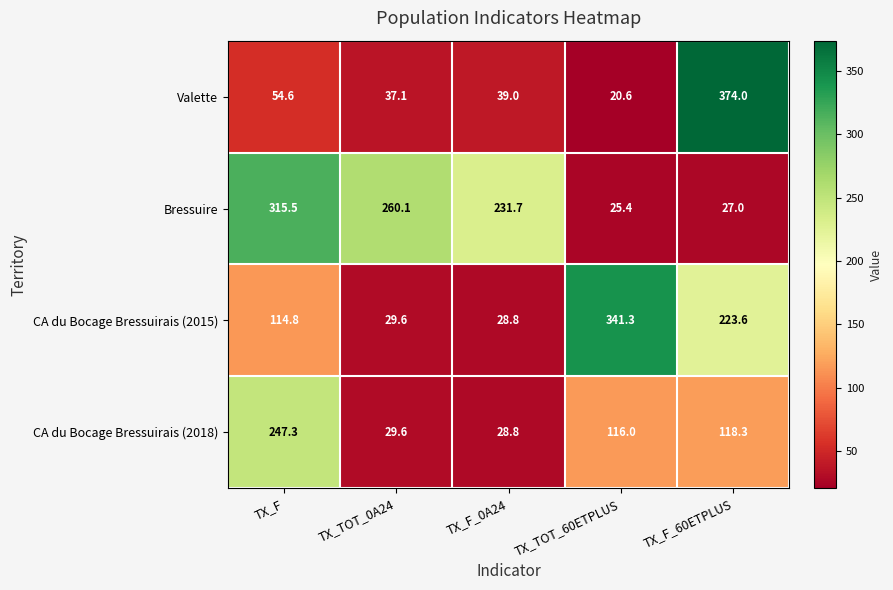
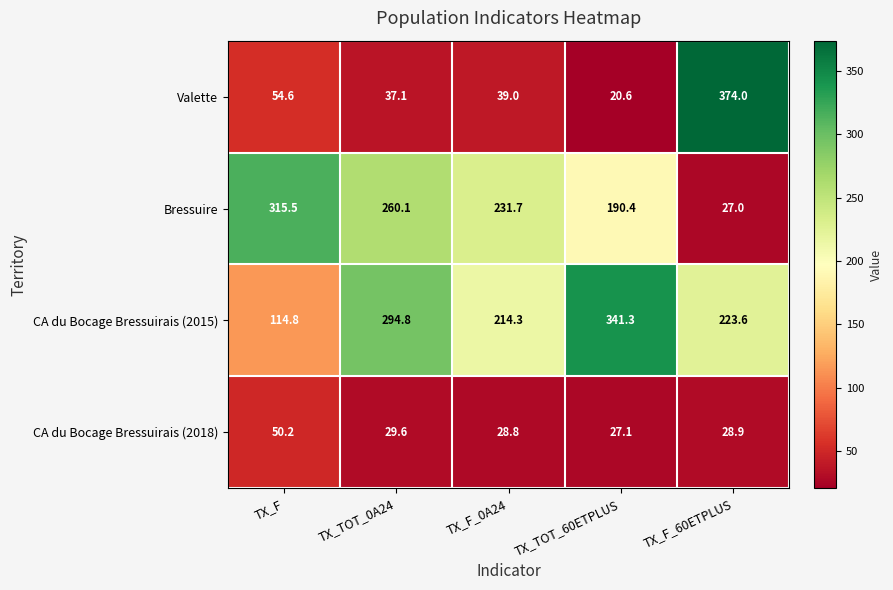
  {
    "Valette": {
      "TX_F": 54.6,
      "TX_TOT_0A24": 37.1,
      "TX_F_0A24": 39.0,
      "TX_TOT_60ETPLUS": 20.6,
      "TX_F_60ETPLUS": 374.0
    },
    "Bressuire": {
      "TX_F": 315.5,
      "TX_TOT_0A24": 260.1,
      "TX_F_0A24": 231.7,
-     "TX_TOT_60ETPLUS": 25.4,
+     "TX_TOT_60ETPLUS": 190.4,
      "TX_F_60ETPLUS": 27.0
    },
    "CA du Bocage Bressuirais (2015)": {
      "TX_F": 114.8,
-     "TX_TOT_0A24": 29.6,
-     "TX_F_0A24": 28.8,
+     "TX_TOT_0A24": 294.8,
+     "TX_F_0A24": 214.3,
      "TX_TOT_60ETPLUS": 341.3,
      "TX_F_60ETPLUS": 223.6
    },
    "CA du Bocage Bressuirais (2018)": {
-     "TX_F": 247.3,
+     "TX_F": 50.2,
      "TX_TOT_0A24": 29.6,
      "TX_F_0A24": 28.8,
-     "TX_TOT_60ETPLUS": 116.0,
-     "TX_F_60ETPLUS": 118.3
+     "TX_TOT_60ETPLUS": 27.1,
+     "TX_F_60ETPLUS": 28.9
    }
  }
